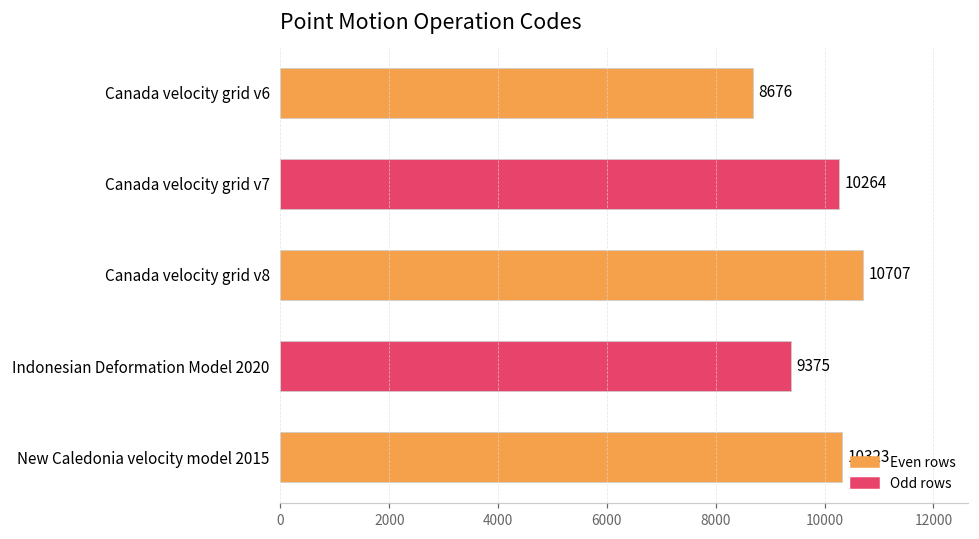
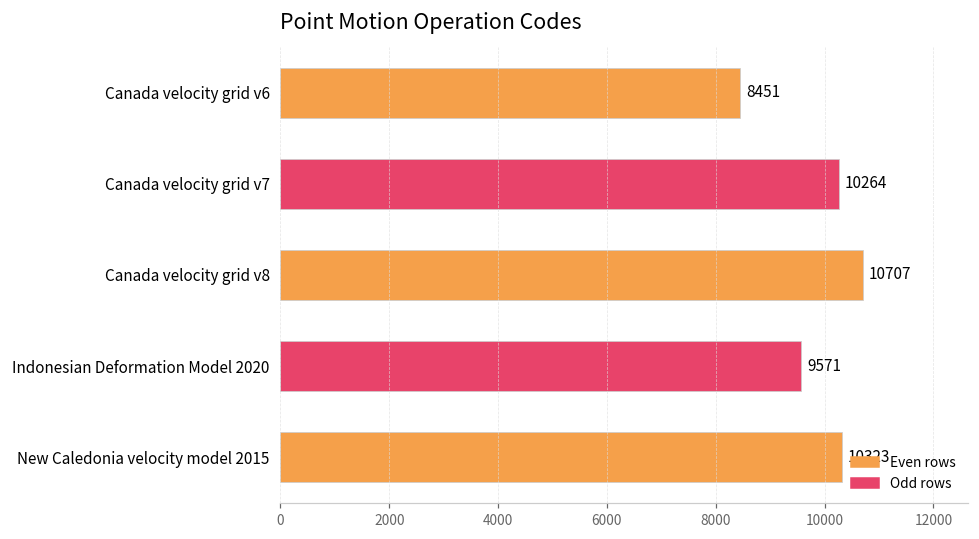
  {
-   "Canada velocity grid v6": 8676,
+   "Canada velocity grid v6": 8451,
    "Canada velocity grid v7": 10264,
    "Canada velocity grid v8": 10707,
-   "Indonesian Deformation Model 2020": 9375,
+   "Indonesian Deformation Model 2020": 9571,
    "New Caledonia velocity model 2015": 10323
  }
